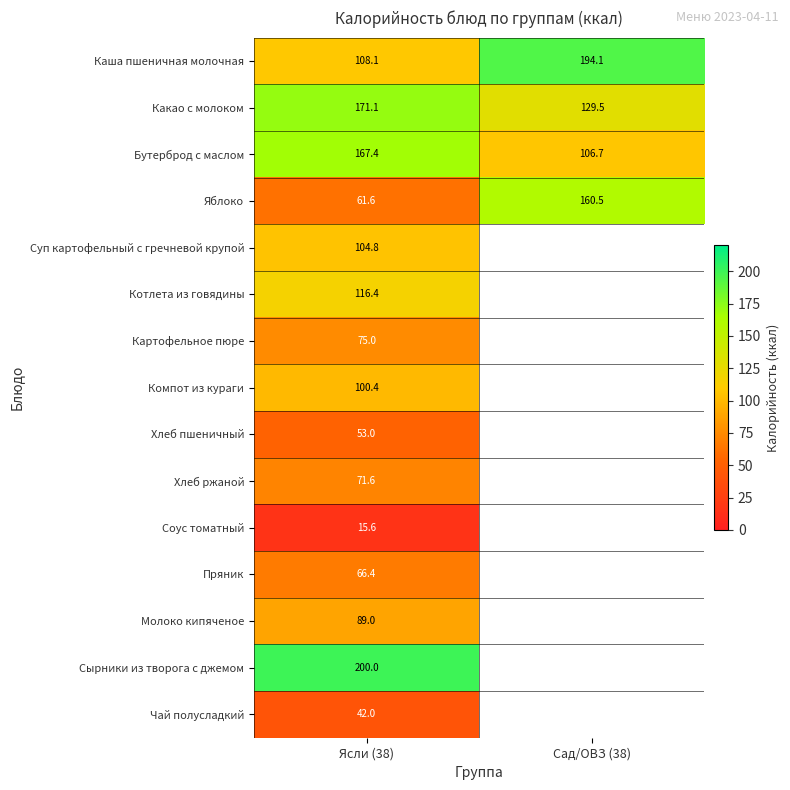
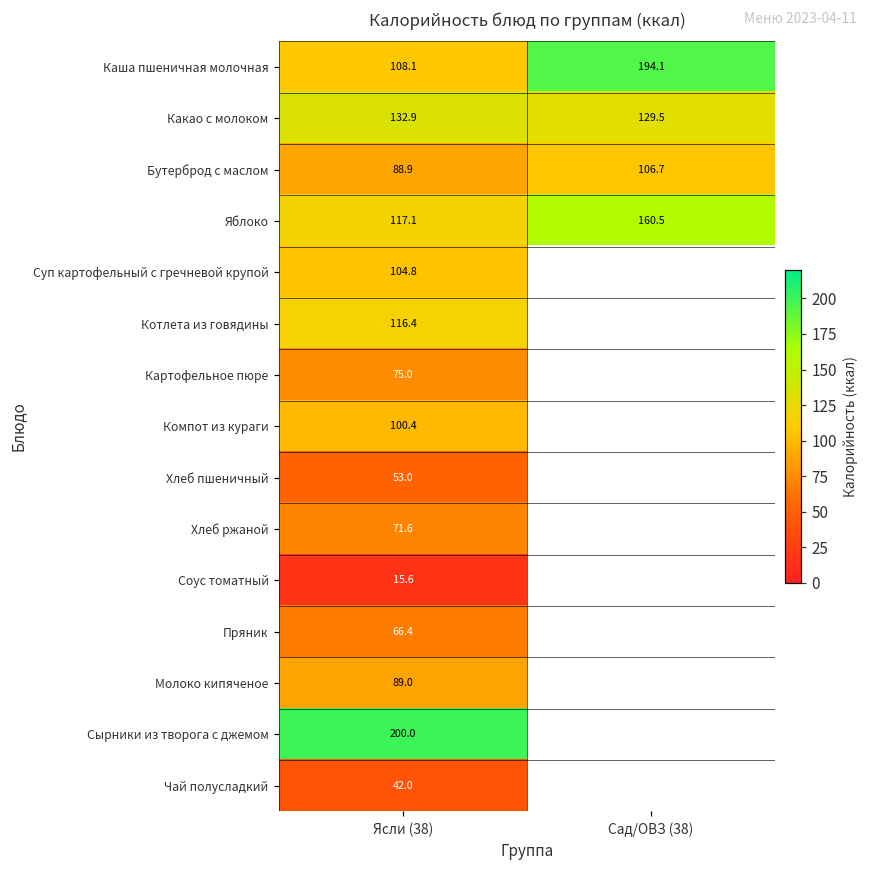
  {
    "Каша пшеничная молочная": {
      "Ясли (38)": 108.1,
      "Сад/ОВЗ (38)": 194.1
    },
    "Какао с молоком": {
-     "Ясли (38)": 171.1,
+     "Ясли (38)": 132.9,
      "Сад/ОВЗ (38)": 129.5
    },
    "Бутерброд с маслом": {
-     "Ясли (38)": 167.4,
+     "Ясли (38)": 88.9,
      "Сад/ОВЗ (38)": 106.7
    },
    "Яблоко": {
-     "Ясли (38)": 61.6,
+     "Ясли (38)": 117.1,
      "Сад/ОВЗ (38)": 160.5
    },
    "Суп картофельный с гречневой крупой": {
      "Ясли (38)": 104.8
    },
    "Котлета из говядины": {
      "Ясли (38)": 116.4
    },
    "Картофельное пюре": {
      "Ясли (38)": 75.0
    },
    "Компот из кураги": {
      "Ясли (38)": 100.4
    },
    "Хлеб пшеничный": {
      "Ясли (38)": 53.0
    },
    "Хлеб ржаной": {
      "Ясли (38)": 71.6
    },
    "Соус томатный": {
      "Ясли (38)": 15.6
    },
    "Пряник": {
      "Ясли (38)": 66.4
    },
    "Молоко кипяченое": {
      "Ясли (38)": 89.0
    },
    "Сырники из творога с джемом": {
      "Ясли (38)": 200.0
    },
    "Чай полусладкий": {
      "Ясли (38)": 42.0
    }
  }
